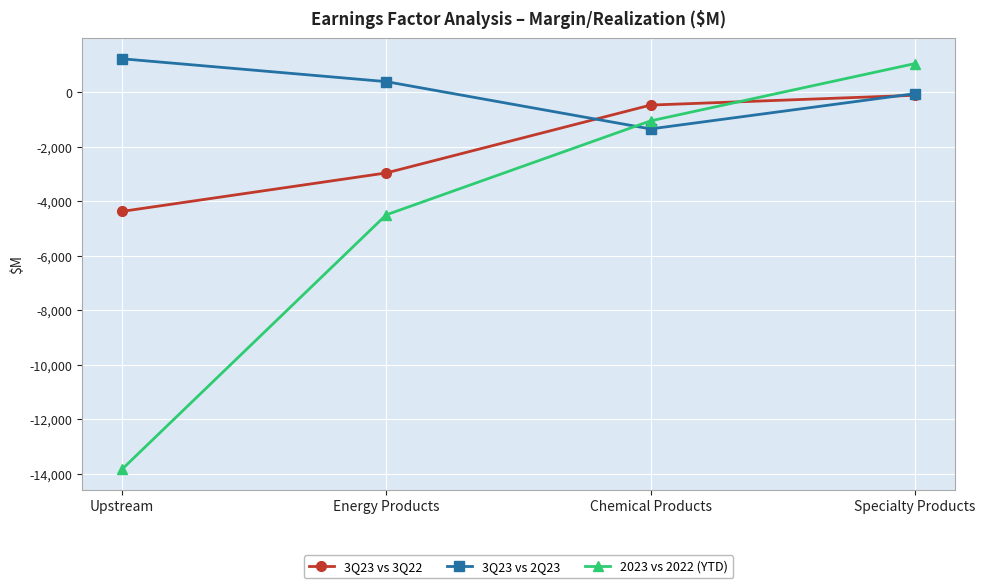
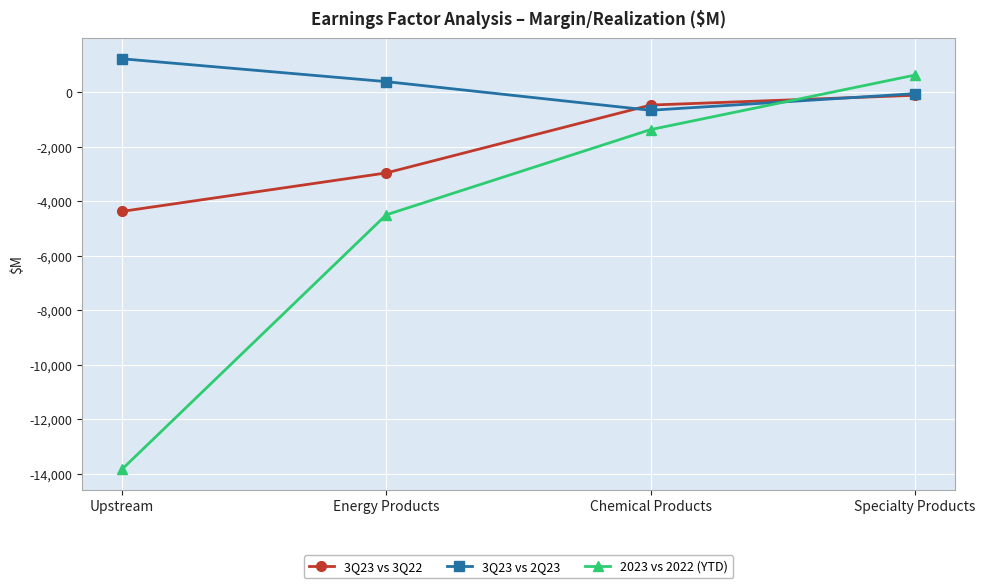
  {
    "3Q23 vs 3Q22": {
      "Upstream": "-4,400",
      "Energy Products": "-3,000",
      "Chemical Products": "-500"
    },
    "3Q23 vs 2Q23": {
      "Upstream": "1,200",
      "Energy Products": "400",
-     "Chemical Products": "-1,400"
+     "Chemical Products": "-700"
    },
    "2023 vs 2022 (YTD)": {
      "Upstream": "-13,900",
      "Energy Products": "-4,500",
-     "Chemical Products": "-1,100",
-     "Specialty Products": "1,000"
+     "Chemical Products": "-1,400",
+     "Specialty Products": "600"
    }
  }
